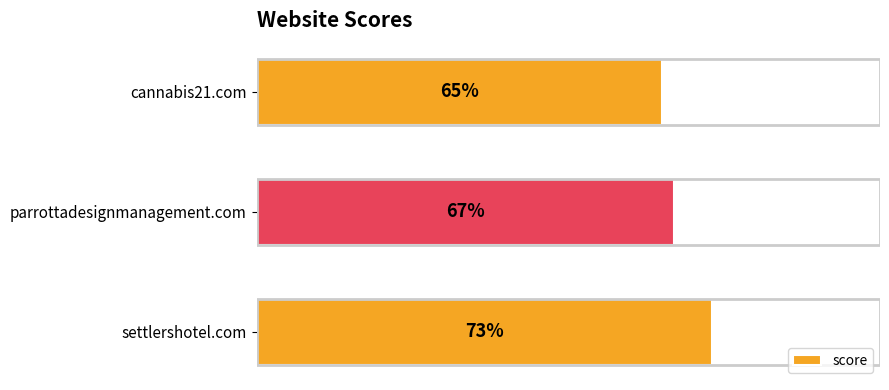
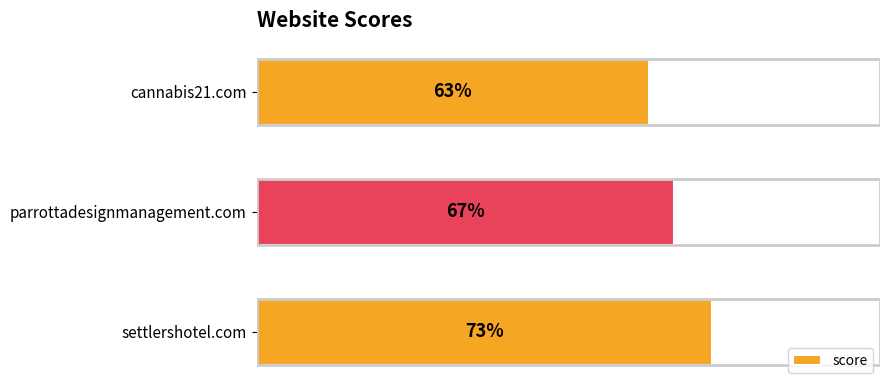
  {
-   "cannabis21.com": "65%",
+   "cannabis21.com": "63%",
    "parrottadesignmanagement.com": "67%",
    "settlershotel.com": "73%"
  }
